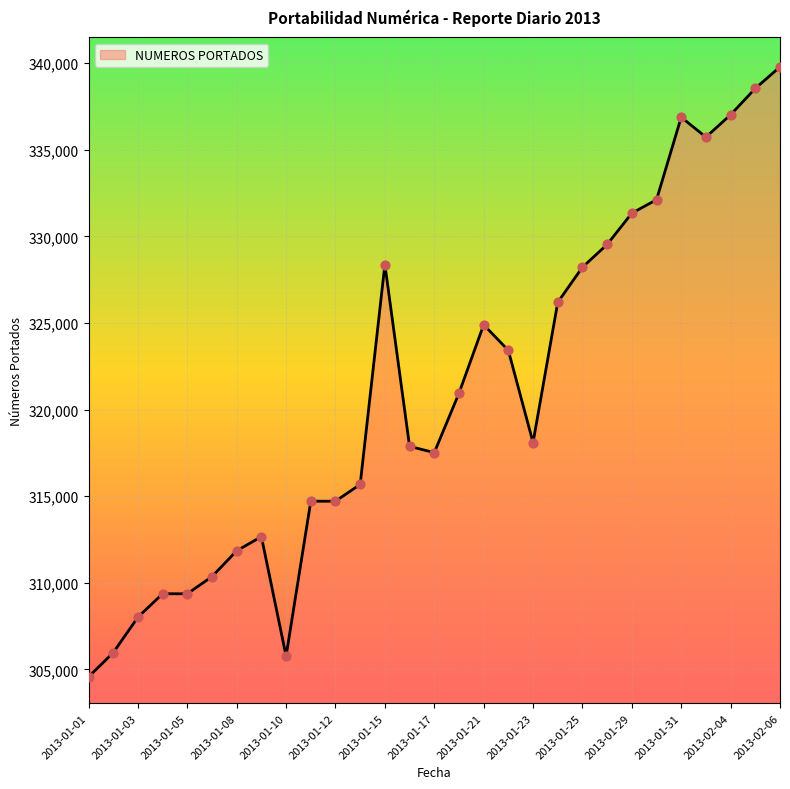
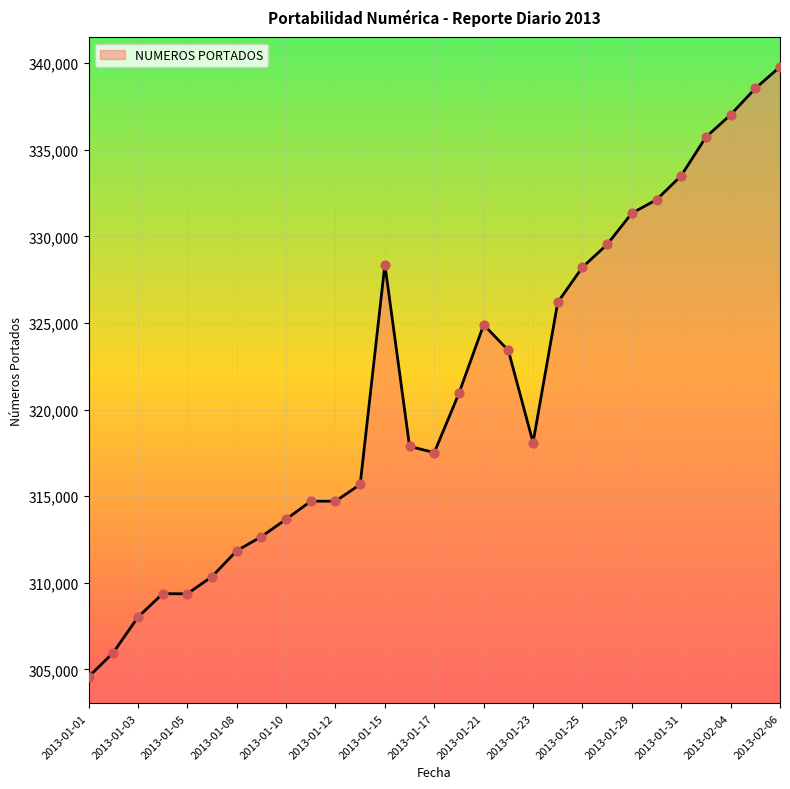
  {
    "2013-01-01": "304,600",
    "2013-01-03": "308,000",
    "2013-01-05": "309,400",
    "2013-01-08": "311,900",
-   "2013-01-10": "305,800",
+   "2013-01-10": "313,700",
    "2013-01-12": "314,700",
    "2013-01-15": "328,400",
    "2013-01-17": "317,500",
    "2013-01-21": "324,900",
    "2013-01-23": "318,100",
    "2013-01-25": "328,200",
    "2013-01-29": "331,300",
-   "2013-01-31": "336,900",
+   "2013-01-31": "333,500",
    "2013-02-04": "337,000",
    "2013-02-06": "339,800"
  }
